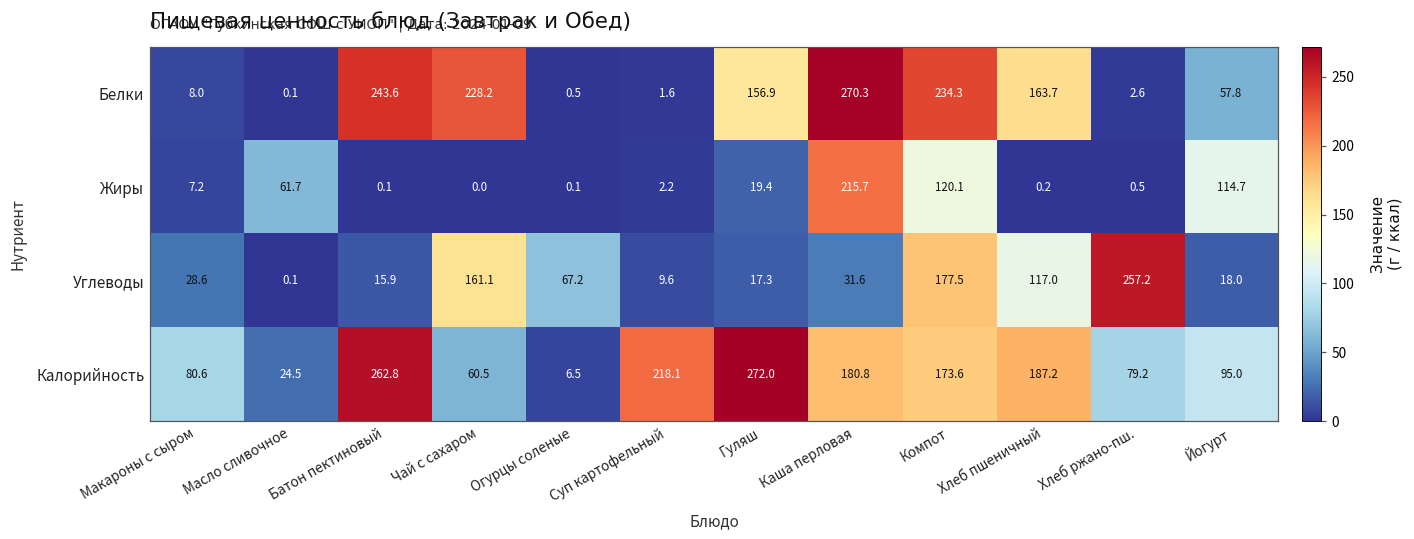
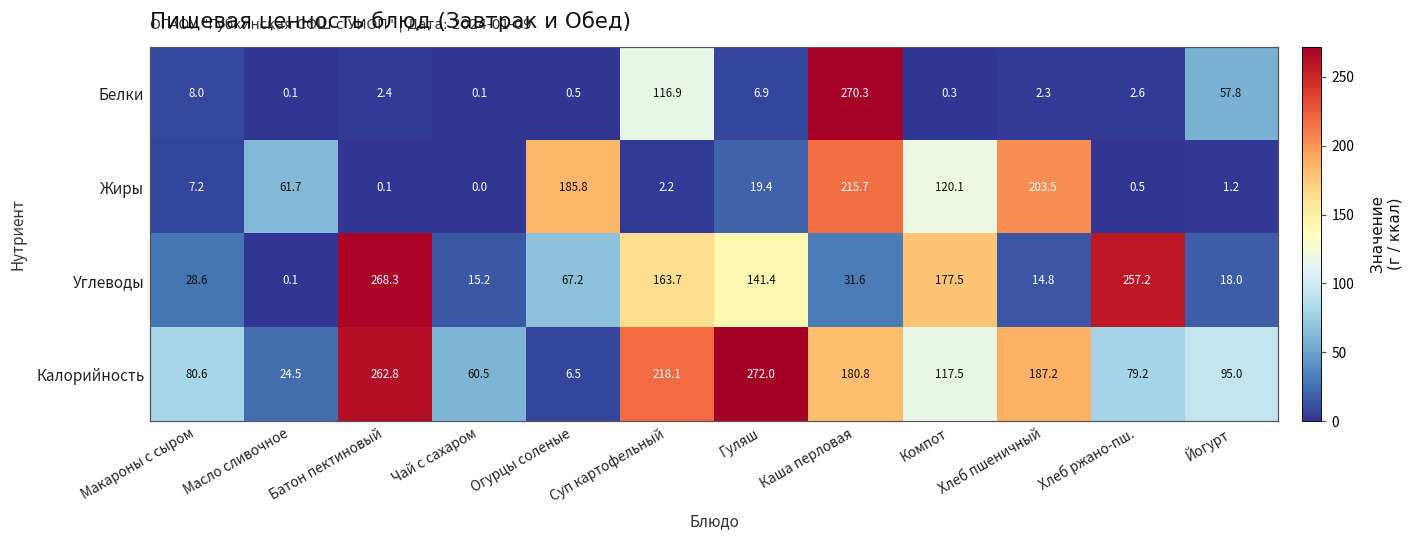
  {
    "Белки": {
      "Макароны с сыром": 8.0,
      "Масло сливочное": 0.1,
-     "Батон пектиновый": 243.6,
-     "Чай с сахаром": 228.2,
+     "Батон пектиновый": 2.4,
+     "Чай с сахаром": 0.1,
      "Огурцы соленые": 0.5,
-     "Суп картофельный": 1.6,
-     "Гуляш": 156.9,
+     "Суп картофельный": 116.9,
+     "Гуляш": 6.9,
      "Каша перловая": 270.3,
-     "Компот": 234.3,
-     "Хлеб пшеничный": 163.7,
+     "Компот": 0.3,
+     "Хлеб пшеничный": 2.3,
      "Хлеб ржано-пш.": 2.6,
      "Йогурт": 57.8
    },
    "Жиры": {
      "Макароны с сыром": 7.2,
      "Масло сливочное": 61.7,
      "Батон пектиновый": 0.1,
      "Чай с сахаром": 0.0,
-     "Огурцы соленые": 0.1,
+     "Огурцы соленые": 185.8,
      "Суп картофельный": 2.2,
      "Гуляш": 19.4,
      "Каша перловая": 215.7,
      "Компот": 120.1,
-     "Хлеб пшеничный": 0.2,
+     "Хлеб пшеничный": 203.5,
      "Хлеб ржано-пш.": 0.5,
-     "Йогурт": 114.7
+     "Йогурт": 1.2
    },
    "Углеводы": {
      "Макароны с сыром": 28.6,
      "Масло сливочное": 0.1,
-     "Батон пектиновый": 15.9,
-     "Чай с сахаром": 161.1,
+     "Батон пектиновый": 268.3,
+     "Чай с сахаром": 15.2,
      "Огурцы соленые": 67.2,
-     "Суп картофельный": 9.6,
-     "Гуляш": 17.3,
+     "Суп картофельный": 163.7,
+     "Гуляш": 141.4,
      "Каша перловая": 31.6,
      "Компот": 177.5,
-     "Хлеб пшеничный": 117.0,
+     "Хлеб пшеничный": 14.8,
      "Хлеб ржано-пш.": 257.2,
      "Йогурт": 18.0
    },
    "Калорийность": {
      "Макароны с сыром": 80.6,
      "Масло сливочное": 24.5,
      "Батон пектиновый": 262.8,
      "Чай с сахаром": 60.5,
      "Огурцы соленые": 6.5,
      "Суп картофельный": 218.1,
      "Гуляш": 272.0,
      "Каша перловая": 180.8,
-     "Компот": 173.6,
+     "Компот": 117.5,
      "Хлеб пшеничный": 187.2,
      "Хлеб ржано-пш.": 79.2,
      "Йогурт": 95.0
    }
  }
